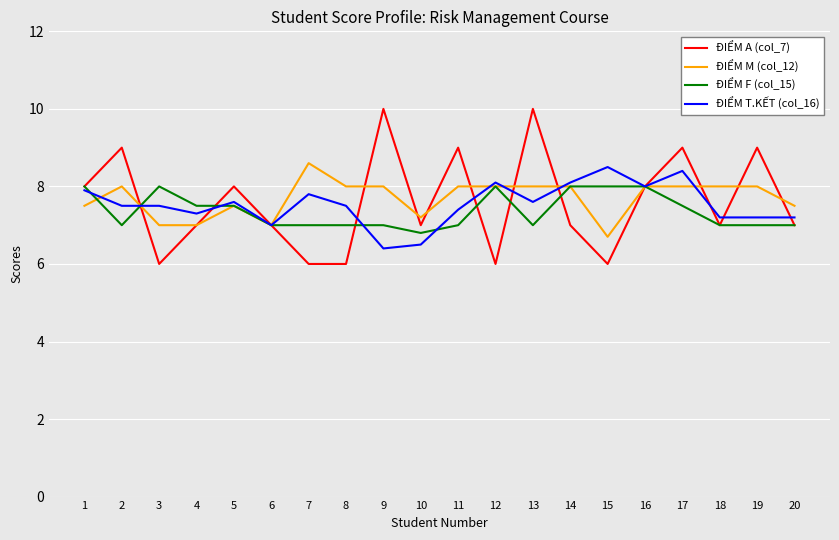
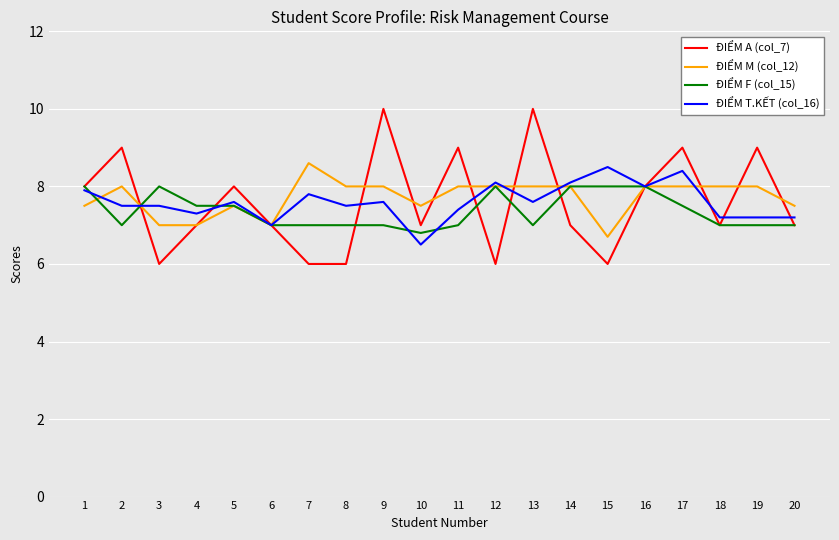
  {
    "ĐIỂM A (col_7)": {
      "2": 9.0,
      "3": 6.0,
      "5": 8.0,
      "7": 6.0,
      "8": 6.0,
      "9": 10.0,
      "10": 7.0,
      "11": 9.0,
      "12": 6.0,
      "13": 10.0,
      "14": 7.0,
      "15": 6.0,
      "17": 9.0,
      "19": 9.0
    },
    "ĐIỂM M (col_12)": {
      "1": 7.5,
      "2": 8.0,
      "3": 7.0,
      "7": 8.6,
      "8": 8.0,
      "9": 8.0,
-     "10": 7.2,
+     "10": 7.5,
      "11": 8.0,
      "13": 8.0,
      "15": 6.7,
      "17": 8.0,
      "18": 8.0,
      "19": 8.0,
      "20": 7.5
    },
    "ĐIỂM F (col_15)": {
      "2": 7.0,
      "3": 8.0,
      "4": 7.5,
      "7": 7.0,
      "8": 7.0,
      "9": 7.0,
      "10": 6.8,
      "11": 7.0,
      "13": 7.0,
      "15": 8.0,
      "17": 7.5,
      "19": 7.0
    },
    "ĐIỂM T.KẾT (col_16)": {
      "1": 7.9,
      "2": 7.5,
      "3": 7.5,
      "4": 7.3,
      "5": 7.6,
      "7": 7.8,
      "8": 7.5,
-     "9": 6.4,
+     "9": 7.6,
      "10": 6.5,
      "11": 7.4,
      "12": 8.1,
      "13": 7.6,
      "14": 8.1,
      "15": 8.5,
      "17": 8.4,
      "18": 7.2,
      "19": 7.2,
      "20": 7.2
    }
  }
